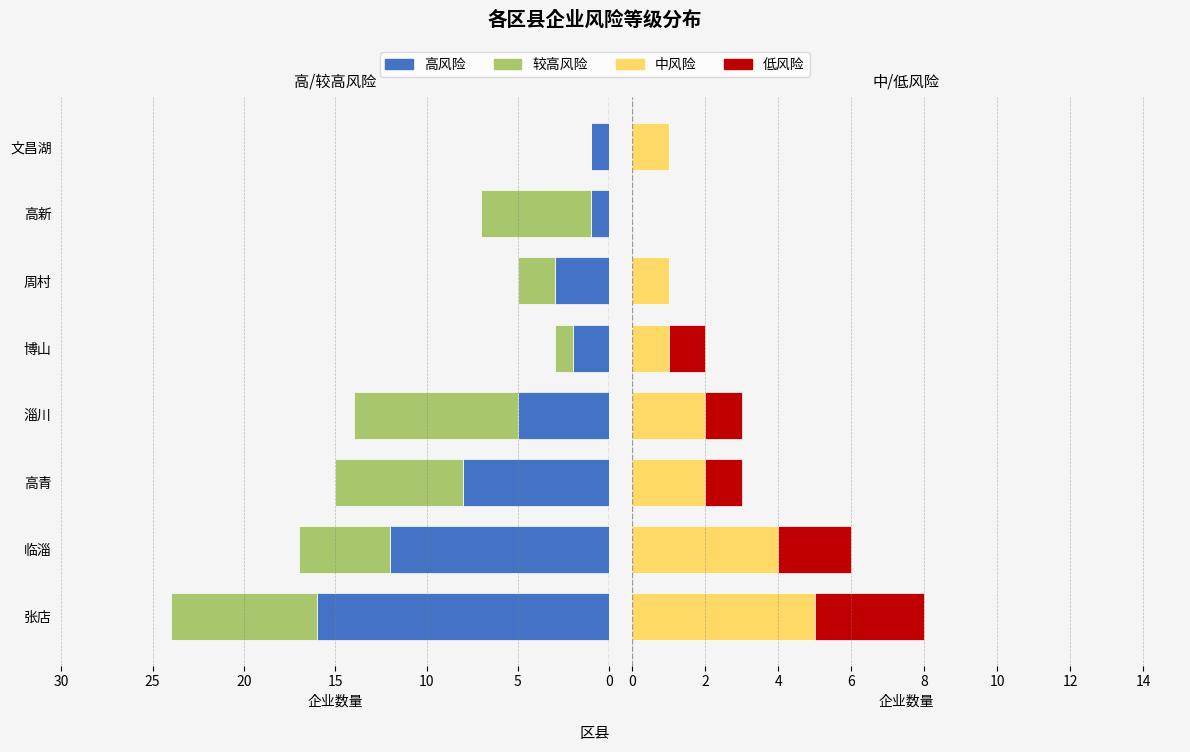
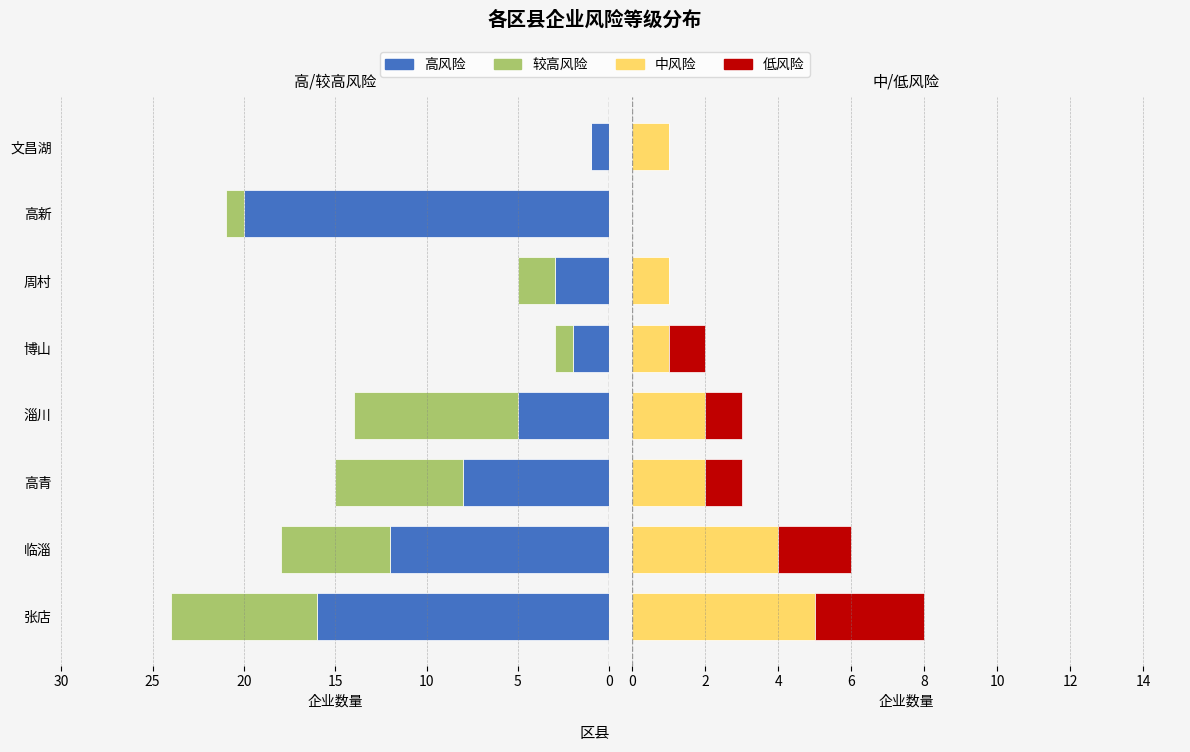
  {
    "高/较高风险": {
      "高风险": {
        "文昌湖": 1,
-       "高新": 1,
+       "高新": 20,
        "周村": 3,
        "博山": 2,
        "淄川": 5,
        "高青": 8,
        "临淄": 12,
        "张店": 16
      },
      "较高风险": {
        "文昌湖": 0,
-       "高新": 6,
+       "高新": 1,
        "周村": 2,
        "博山": 1,
        "淄川": 9,
        "高青": 7,
-       "临淄": 5,
+       "临淄": 6,
        "张店": 8
      }
    }
  }
